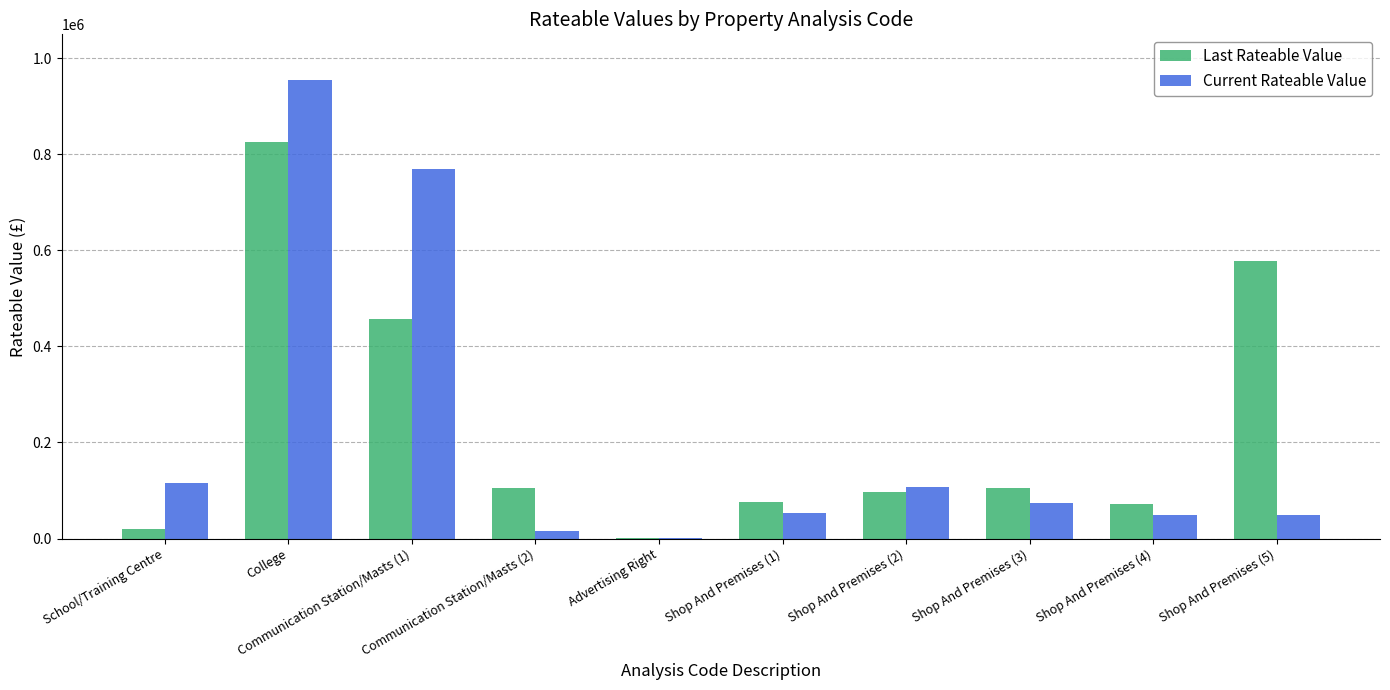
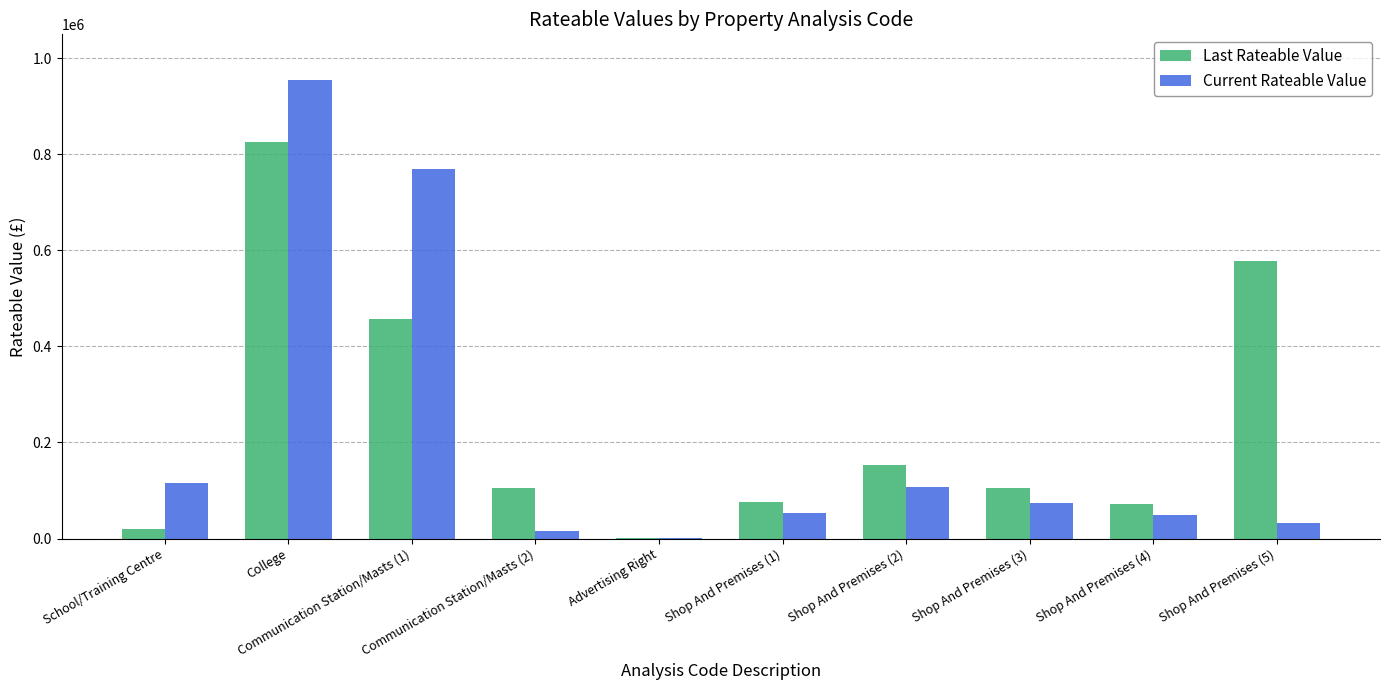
  {
    "Last Rateable Value": {
      "School/Training Centre": 20000,
      "College": 830000,
      "Communication Station/Masts (1)": 460000,
      "Communication Station/Masts (2)": 110000,
      "Shop And Premises (1)": 80000,
-     "Shop And Premises (2)": 100000,
+     "Shop And Premises (2)": 150000,
      "Shop And Premises (3)": 110000,
      "Shop And Premises (4)": 70000,
      "Shop And Premises (5)": 580000
    },
    "Current Rateable Value": {
      "School/Training Centre": 120000,
      "College": 960000,
      "Communication Station/Masts (1)": 770000,
      "Communication Station/Masts (2)": 20000,
      "Shop And Premises (1)": 50000,
      "Shop And Premises (2)": 110000,
      "Shop And Premises (3)": 70000,
      "Shop And Premises (4)": 50000,
-     "Shop And Premises (5)": 50000
+     "Shop And Premises (5)": 30000
    }
  }
